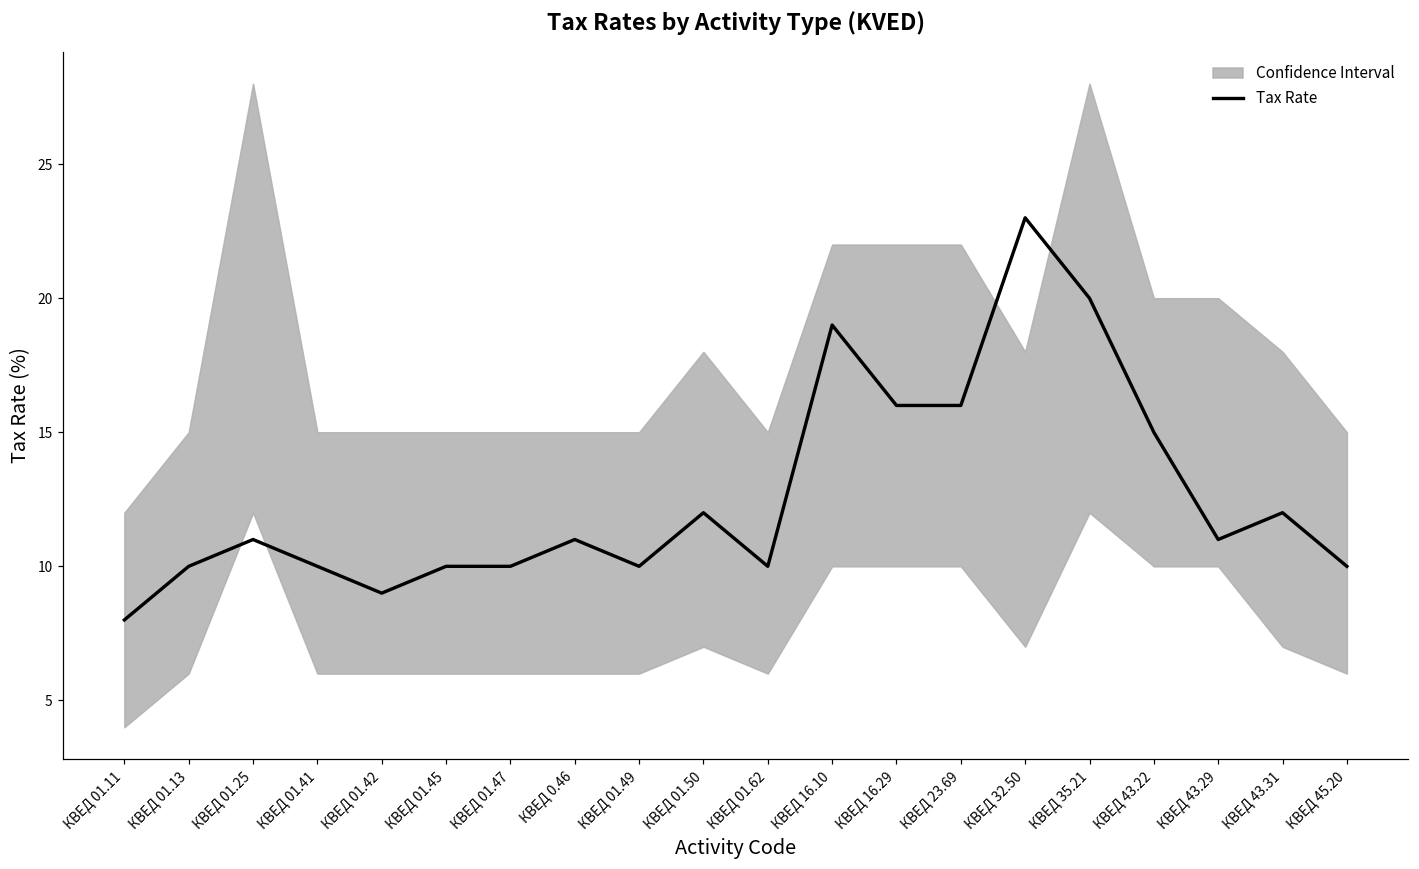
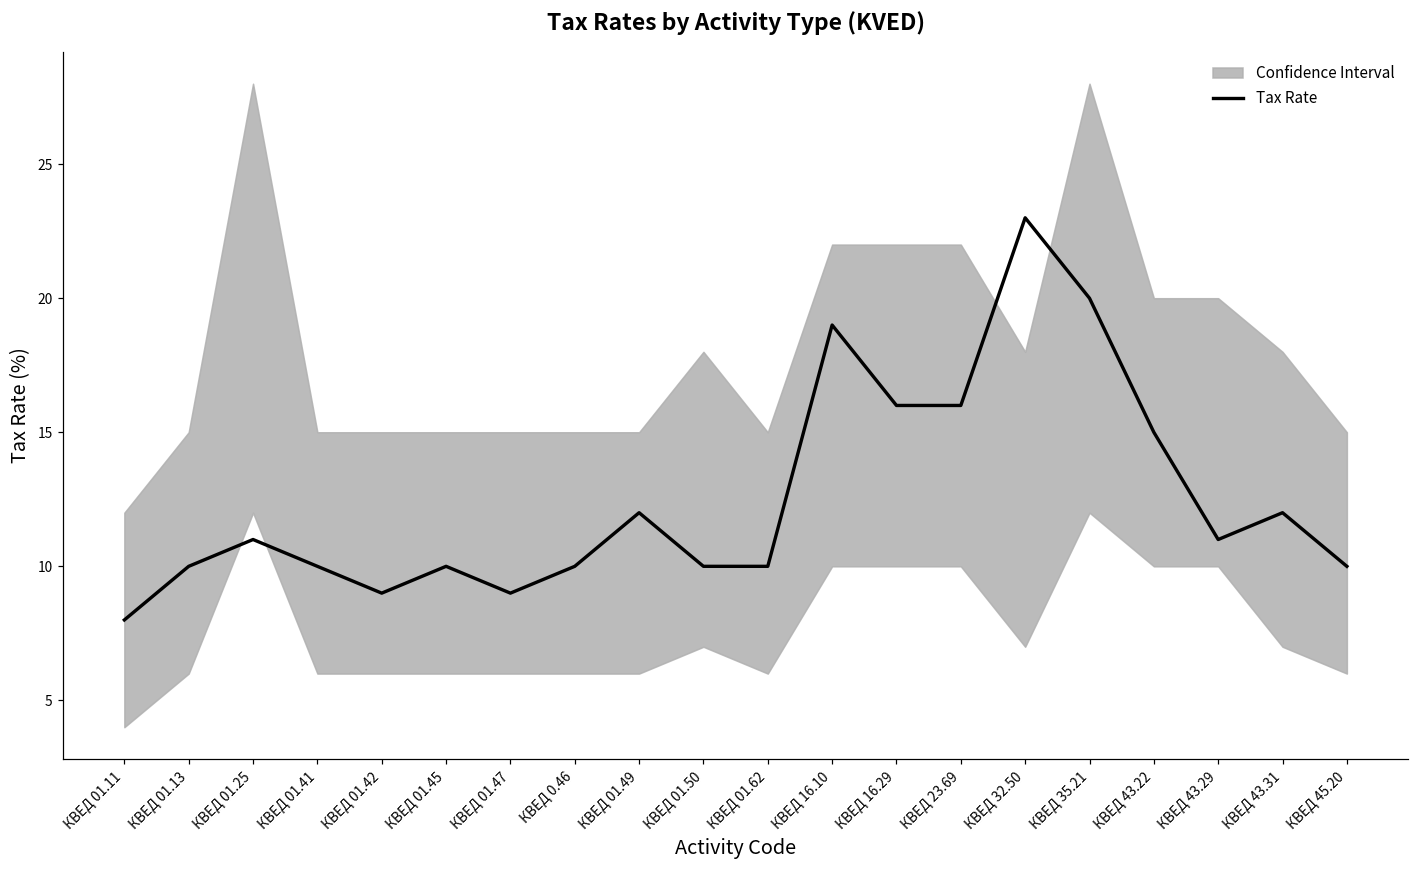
  {
    "Tax Rate": {
      "КВЕД 01.11": 8,
      "КВЕД 01.13": 10,
      "КВЕД 01.25": 11,
      "КВЕД 01.41": 10,
      "КВЕД 01.42": 9,
      "КВЕД 01.45": 10,
-     "КВЕД 01.47": 10,
-     "КВЕД 0.46": 11,
-     "КВЕД 01.49": 10,
-     "КВЕД 01.50": 12,
+     "КВЕД 01.47": 9,
+     "КВЕД 0.46": 10,
+     "КВЕД 01.49": 12,
+     "КВЕД 01.50": 10,
      "КВЕД 01.62": 10,
      "КВЕД 16.10": 19,
      "КВЕД 16.29": 16,
      "КВЕД 23.69": 16,
      "КВЕД 32.50": 23,
      "КВЕД 35.21": 20,
      "КВЕД 43.22": 15,
      "КВЕД 43.29": 11,
      "КВЕД 43.31": 12,
      "КВЕД 45.20": 10
    }
  }
